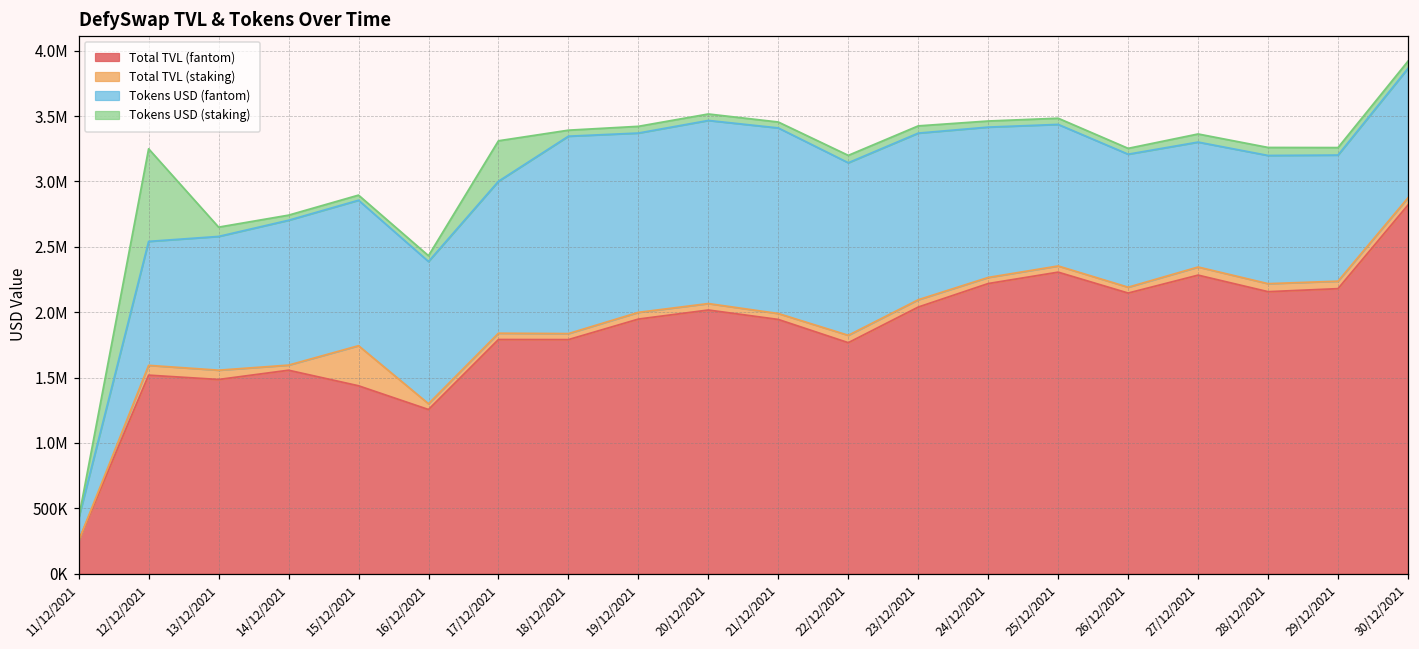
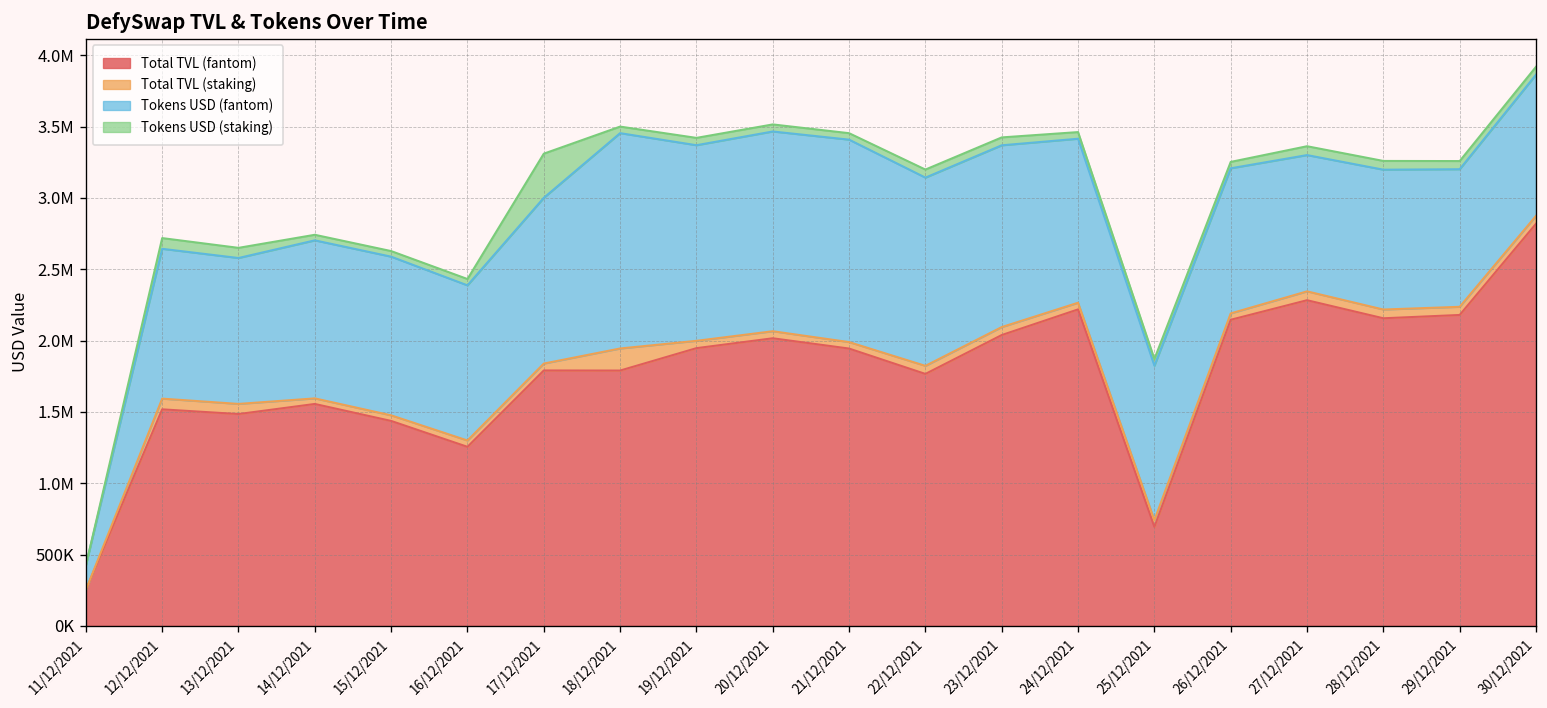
  {
    "Total TVL (fantom)": {
      "12/12/2021": 1520000,
      "13/12/2021": 1490000,
      "14/12/2021": 1560000,
      "15/12/2021": 1440000,
      "16/12/2021": 1260000,
      "17/12/2021": 1790000,
      "18/12/2021": 1790000,
      "19/12/2021": 1950000,
      "20/12/2021": 2020000,
      "21/12/2021": 1940000,
      "22/12/2021": 1770000,
      "23/12/2021": 2040000,
      "24/12/2021": 2220000,
-     "25/12/2021": 2310000,
+     "25/12/2021": 690000,
      "26/12/2021": 2150000,
      "27/12/2021": 2280000,
      "28/12/2021": 2160000,
      "29/12/2021": 2180000,
      "30/12/2021": 2820000
    },
    "Total TVL (staking)": {
      "12/12/2021": 70000,
      "13/12/2021": 70000,
      "14/12/2021": 40000,
-     "15/12/2021": 310000,
+     "15/12/2021": 40000,
      "16/12/2021": 40000,
      "17/12/2021": 50000,
-     "18/12/2021": 50000,
+     "18/12/2021": 150000,
      "19/12/2021": 50000,
      "20/12/2021": 50000,
      "21/12/2021": 50000,
      "22/12/2021": 60000,
      "23/12/2021": 60000,
      "24/12/2021": 50000,
      "25/12/2021": 50000,
      "26/12/2021": 40000,
      "27/12/2021": 60000,
      "28/12/2021": 60000,
      "29/12/2021": 60000,
      "30/12/2021": 60000
    },
    "Tokens USD (fantom)": {
-     "12/12/2021": 950000,
+     "12/12/2021": 1050000,
      "13/12/2021": 1020000,
      "14/12/2021": 1110000,
      "15/12/2021": 1110000,
      "16/12/2021": 1090000,
      "17/12/2021": 1160000,
      "18/12/2021": 1510000,
      "19/12/2021": 1370000,
      "20/12/2021": 1400000,
      "21/12/2021": 1420000,
      "22/12/2021": 1320000,
      "23/12/2021": 1270000,
      "24/12/2021": 1150000,
      "25/12/2021": 1080000,
      "26/12/2021": 1020000,
      "27/12/2021": 960000,
      "28/12/2021": 980000,
      "29/12/2021": 960000,
      "30/12/2021": 990000
    },
    "Tokens USD (staking)": {
-     "12/12/2021": 710000,
+     "12/12/2021": 80000,
      "13/12/2021": 70000,
      "14/12/2021": 40000,
      "15/12/2021": 40000,
      "16/12/2021": 40000,
      "17/12/2021": 310000,
      "18/12/2021": 50000,
      "19/12/2021": 50000,
      "20/12/2021": 50000,
      "21/12/2021": 50000,
      "22/12/2021": 60000,
      "23/12/2021": 60000,
      "24/12/2021": 50000,
      "25/12/2021": 50000,
      "26/12/2021": 40000,
      "27/12/2021": 60000,
      "28/12/2021": 60000,
      "29/12/2021": 60000,
      "30/12/2021": 60000
    }
  }
